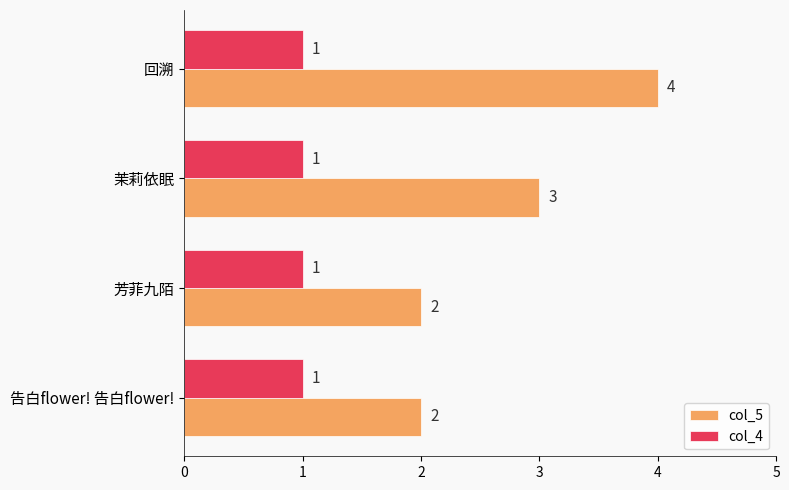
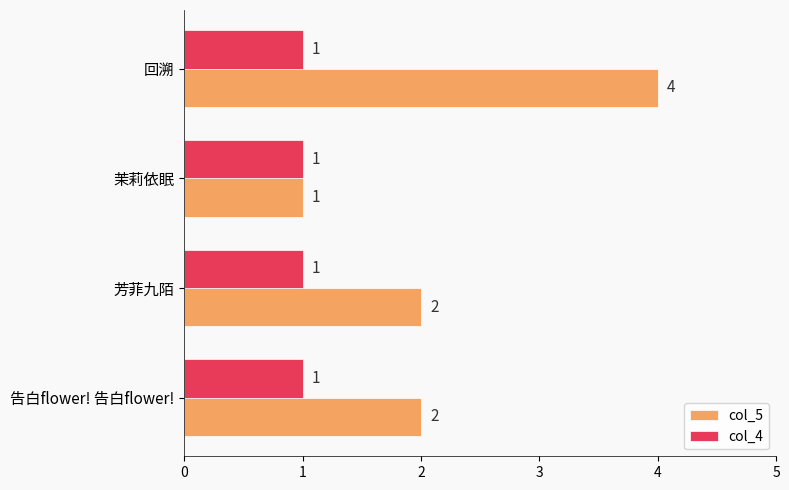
  {
    "col_5": {
      "回溯": 4,
-     "茉莉依眠": 3,
+     "茉莉依眠": 1,
      "芳菲九陌": 2,
      "告白flower! 告白flower!": 2
    },
    "col_4": {
      "回溯": 1,
      "茉莉依眠": 1,
      "芳菲九陌": 1,
      "告白flower! 告白flower!": 1
    }
  }
